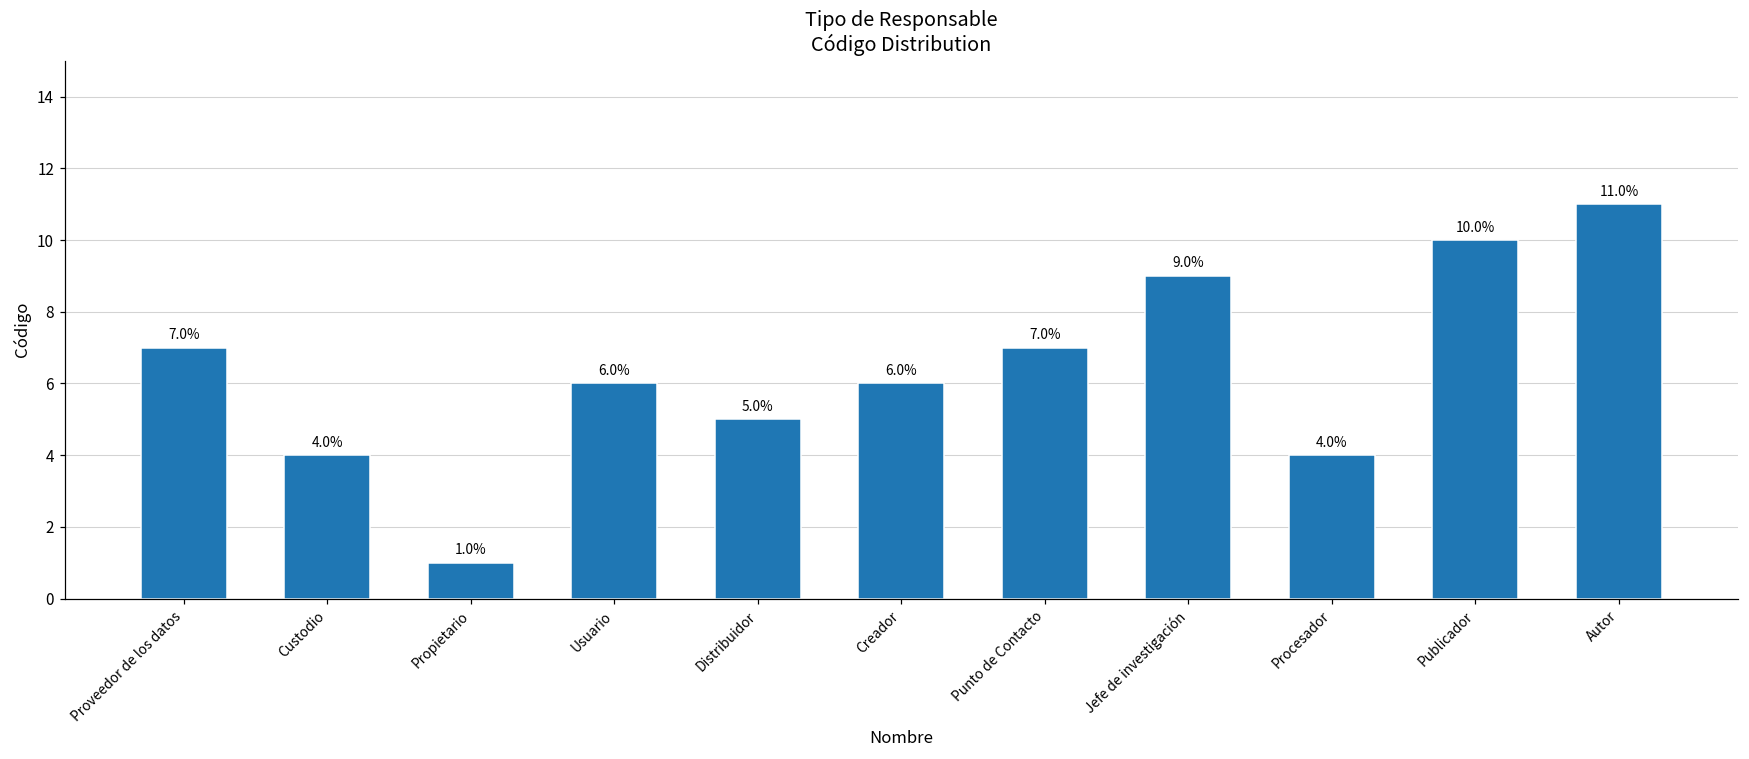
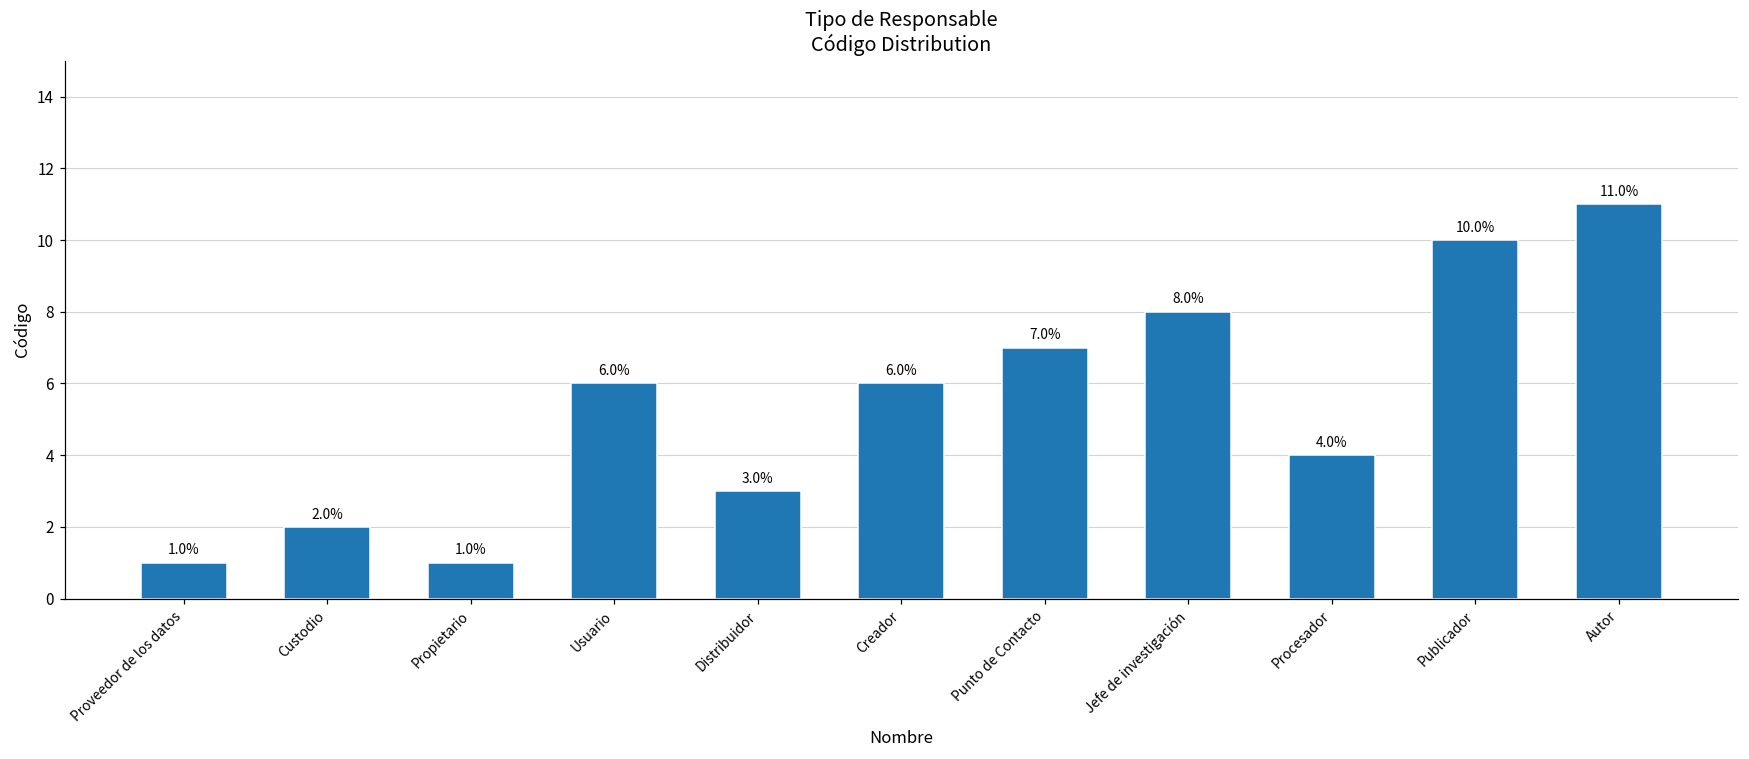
  {
-   "Proveedor de los datos": "7.0%",
-   "Custodio": "4.0%",
+   "Proveedor de los datos": "1.0%",
+   "Custodio": "2.0%",
    "Propietario": "1.0%",
    "Usuario": "6.0%",
-   "Distribuidor": "5.0%",
+   "Distribuidor": "3.0%",
    "Creador": "6.0%",
    "Punto de Contacto": "7.0%",
-   "Jefe de investigación": "9.0%",
+   "Jefe de investigación": "8.0%",
    "Procesador": "4.0%",
    "Publicador": "10.0%",
    "Autor": "11.0%"
  }
